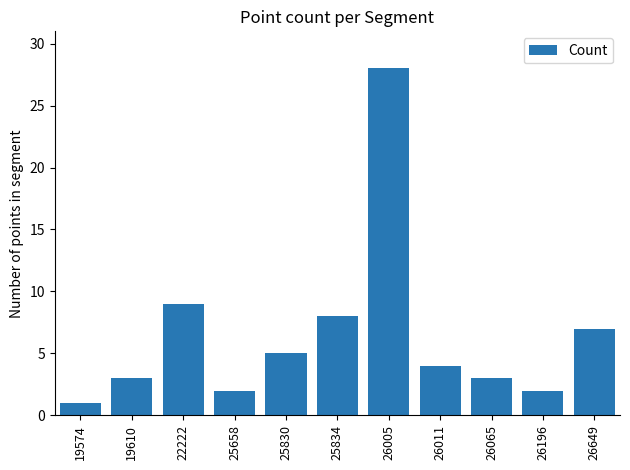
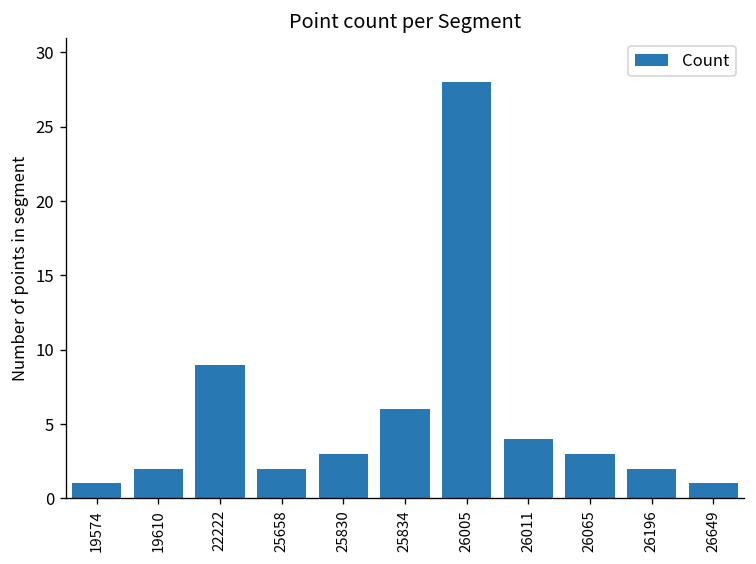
  {
    "19574": 1,
-   "19610": 3,
+   "19610": 2,
    "22222": 9,
    "25658": 2,
-   "25830": 5,
-   "25834": 8,
+   "25830": 3,
+   "25834": 6,
    "26005": 28,
    "26011": 4,
    "26065": 3,
    "26196": 2,
-   "26649": 7
+   "26649": 1
  }
